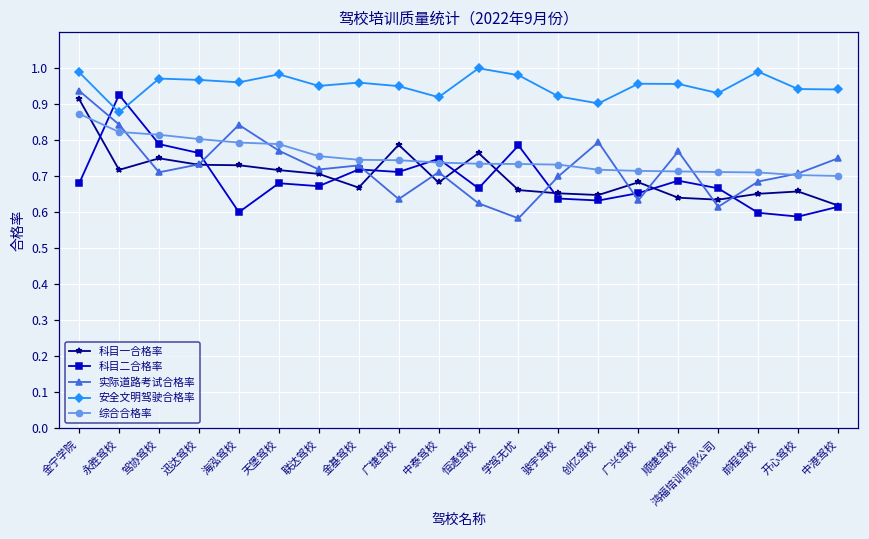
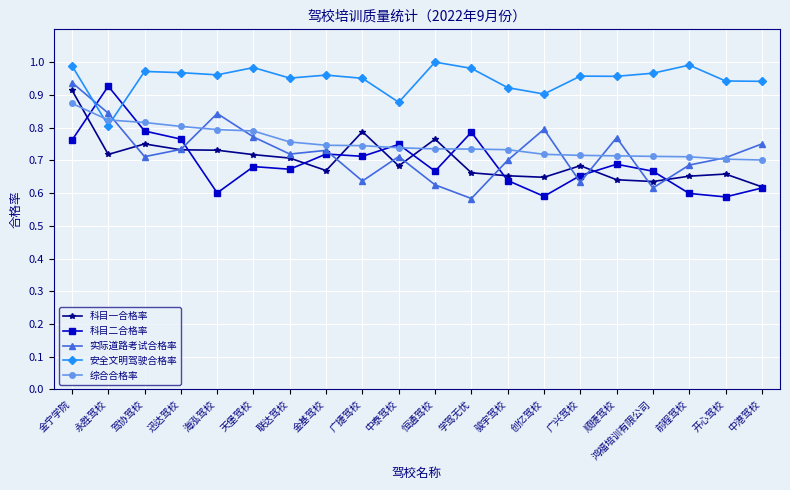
  {
    "科目一合格率": {
      "金宁学院": 0.91,
      "永胜驾校": 0.72,
      "驾协驾校": 0.75,
      "海泓驾校": 0.73,
      "天堡驾校": 0.72,
      "联达驾校": 0.71,
      "金基驾校": 0.67,
      "广捷驾校": 0.79,
      "中泰驾校": 0.68,
      "恒通驾校": 0.76,
      "学驾无忧": 0.66,
      "骏宇驾校": 0.65,
      "创亿驾校": 0.65,
      "广兴驾校": 0.68,
      "顺捷驾校": 0.64,
      "鸿福培训有限公司": 0.64,
      "前程驾校": 0.65,
      "开心驾校": 0.66
    },
    "科目二合格率": {
-     "金宁学院": 0.68,
+     "金宁学院": 0.76,
      "永胜驾校": 0.93,
      "驾协驾校": 0.79,
      "迅达驾校": 0.76,
      "海泓驾校": 0.60,
      "天堡驾校": 0.68,
      "联达驾校": 0.67,
      "金基驾校": 0.72,
      "广捷驾校": 0.71,
      "中泰驾校": 0.75,
      "恒通驾校": 0.67,
      "学驾无忧": 0.79,
      "骏宇驾校": 0.64,
-     "创亿驾校": 0.63,
+     "创亿驾校": 0.59,
      "广兴驾校": 0.65,
      "顺捷驾校": 0.69,
      "鸿福培训有限公司": 0.67,
      "前程驾校": 0.60,
      "开心驾校": 0.59
    },
    "安全文明驾驶合格率": {
      "金宁学院": 0.99,
-     "永胜驾校": 0.88,
+     "永胜驾校": 0.81,
      "驾协驾校": 0.97,
      "迅达驾校": 0.97,
      "海泓驾校": 0.96,
      "天堡驾校": 0.98,
      "联达驾校": 0.95,
      "金基驾校": 0.96,
      "广捷驾校": 0.95,
-     "中泰驾校": 0.92,
+     "中泰驾校": 0.88,
      "恒通驾校": 1.00,
      "学驾无忧": 0.98,
      "骏宇驾校": 0.92,
      "创亿驾校": 0.90,
      "广兴驾校": 0.96,
      "顺捷驾校": 0.96,
-     "鸿福培训有限公司": 0.93,
+     "鸿福培训有限公司": 0.97,
      "前程驾校": 0.99,
      "开心驾校": 0.94,
      "中港驾校": 0.94
    }
  }
